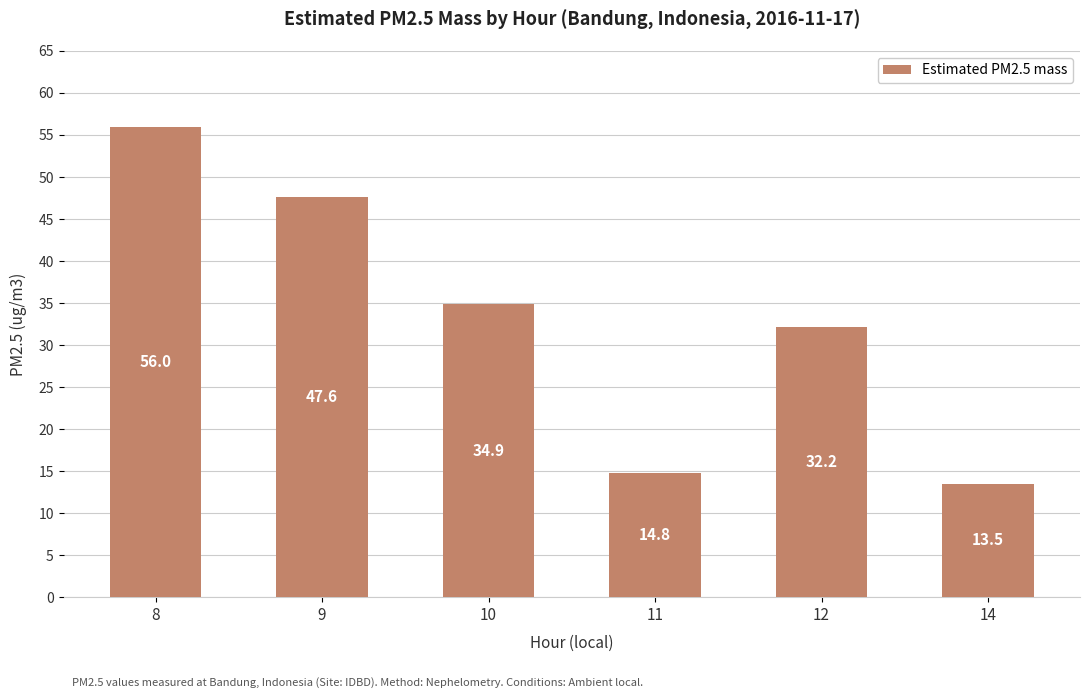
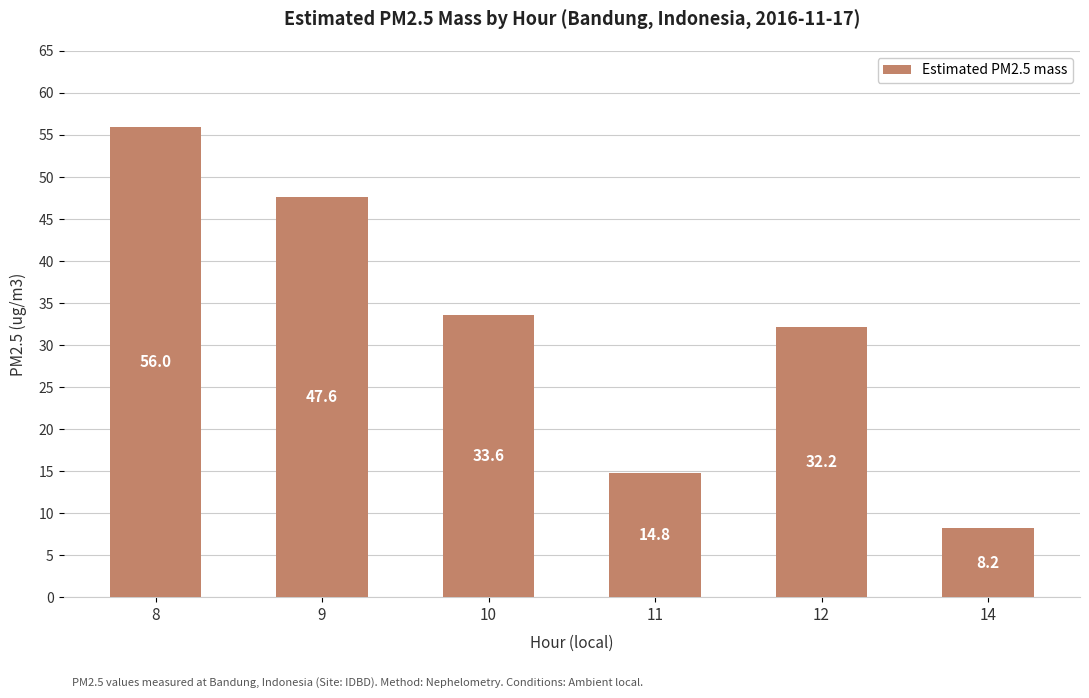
  {
    "8": 56.0,
    "9": 47.6,
-   "10": 34.9,
+   "10": 33.6,
    "11": 14.8,
    "12": 32.2,
-   "14": 13.5
+   "14": 8.2
  }
